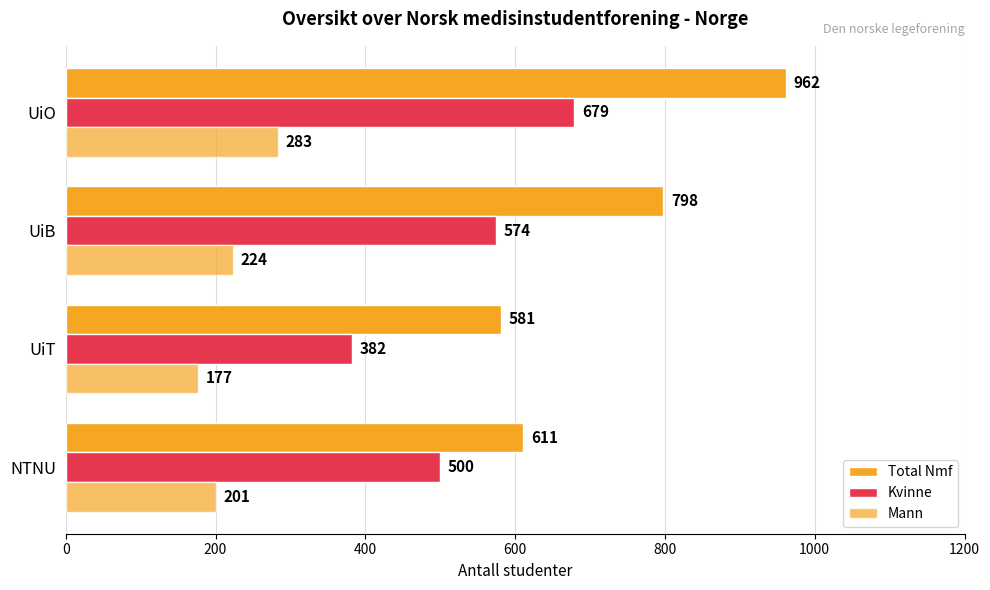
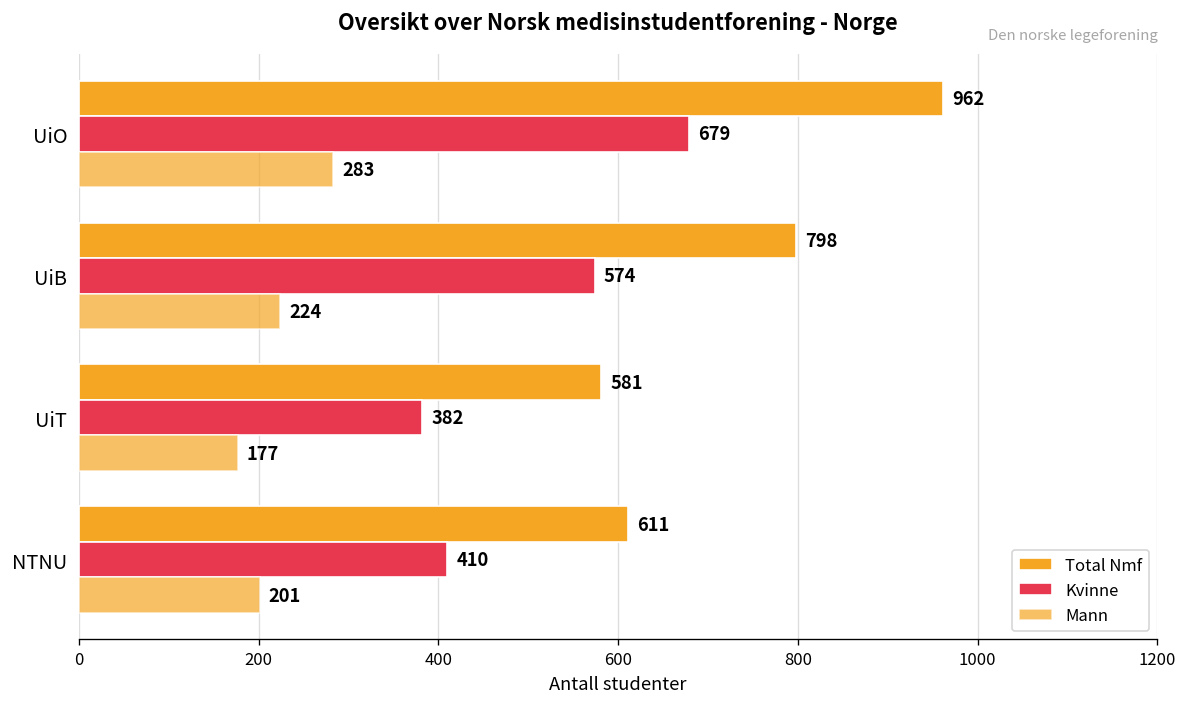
  {
    "Kvinne": {
      "UiO": 679,
      "UiB": 574,
      "UiT": 382,
-     "NTNU": 500
+     "NTNU": 410
    }
  }
